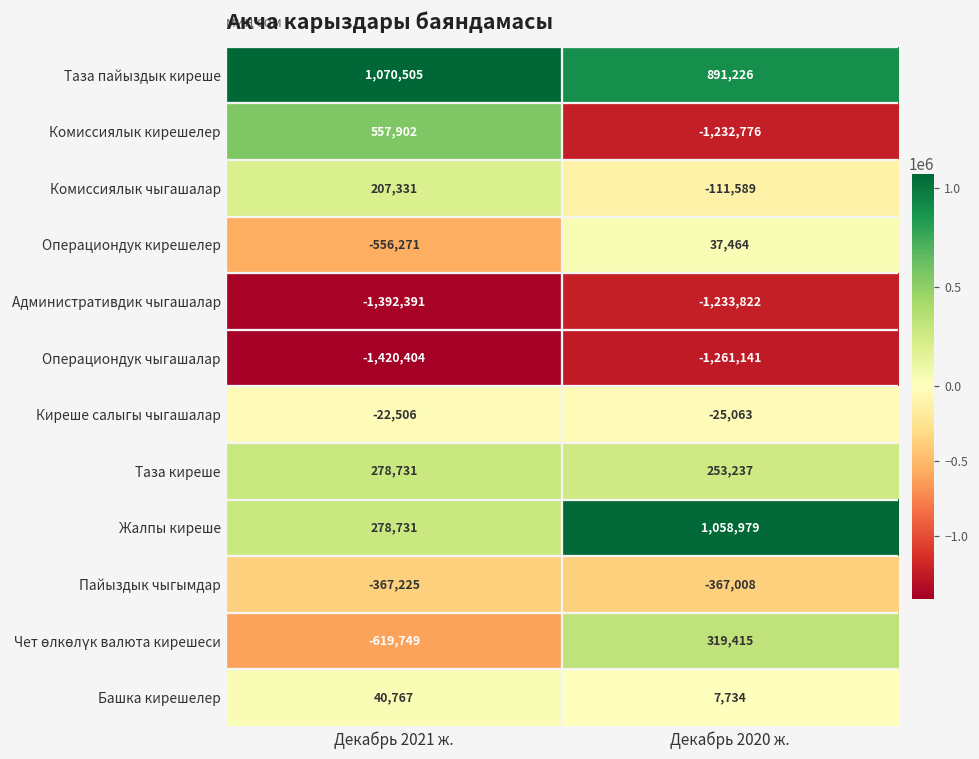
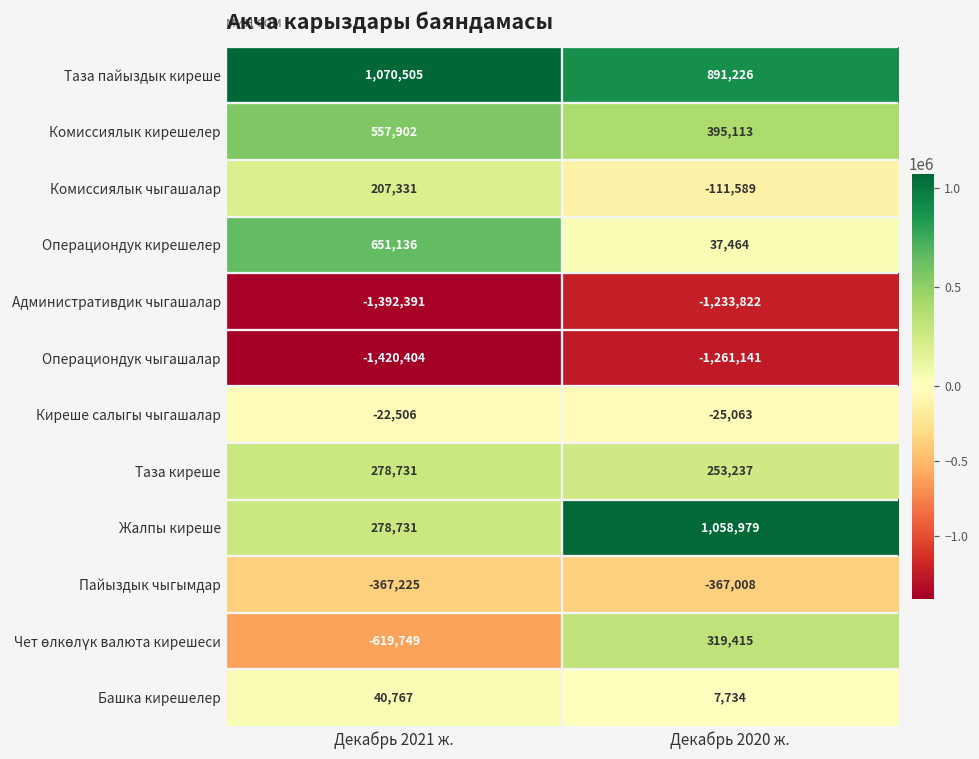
  {
    "Таза пайыздык киреше": {
      "Декабрь 2021 ж.": "1,070,505",
      "Декабрь 2020 ж.": "891,226"
    },
    "Комиссиялык кирешелер": {
      "Декабрь 2021 ж.": "557,902",
-     "Декабрь 2020 ж.": "-1,232,776"
+     "Декабрь 2020 ж.": "395,113"
    },
    "Комиссиялык чыгашалар": {
      "Декабрь 2021 ж.": "207,331",
      "Декабрь 2020 ж.": "-111,589"
    },
    "Операциондук кирешелер": {
-     "Декабрь 2021 ж.": "-556,271",
+     "Декабрь 2021 ж.": "651,136",
      "Декабрь 2020 ж.": "37,464"
    },
    "Административдик чыгашалар": {
      "Декабрь 2021 ж.": "-1,392,391",
      "Декабрь 2020 ж.": "-1,233,822"
    },
    "Операциондук чыгашалар": {
      "Декабрь 2021 ж.": "-1,420,404",
      "Декабрь 2020 ж.": "-1,261,141"
    },
    "Киреше салыгы чыгашалар": {
      "Декабрь 2021 ж.": "-22,506",
      "Декабрь 2020 ж.": "-25,063"
    },
    "Таза киреше": {
      "Декабрь 2021 ж.": "278,731",
      "Декабрь 2020 ж.": "253,237"
    },
    "Жалпы киреше": {
      "Декабрь 2021 ж.": "278,731",
      "Декабрь 2020 ж.": "1,058,979"
    },
    "Пайыздык чыгымдар": {
      "Декабрь 2021 ж.": "-367,225",
      "Декабрь 2020 ж.": "-367,008"
    },
    "Чет өлкөлүк валюта кирешеси": {
      "Декабрь 2021 ж.": "-619,749",
      "Декабрь 2020 ж.": "319,415"
    },
    "Башка кирешелер": {
      "Декабрь 2021 ж.": "40,767",
      "Декабрь 2020 ж.": "7,734"
    }
  }
